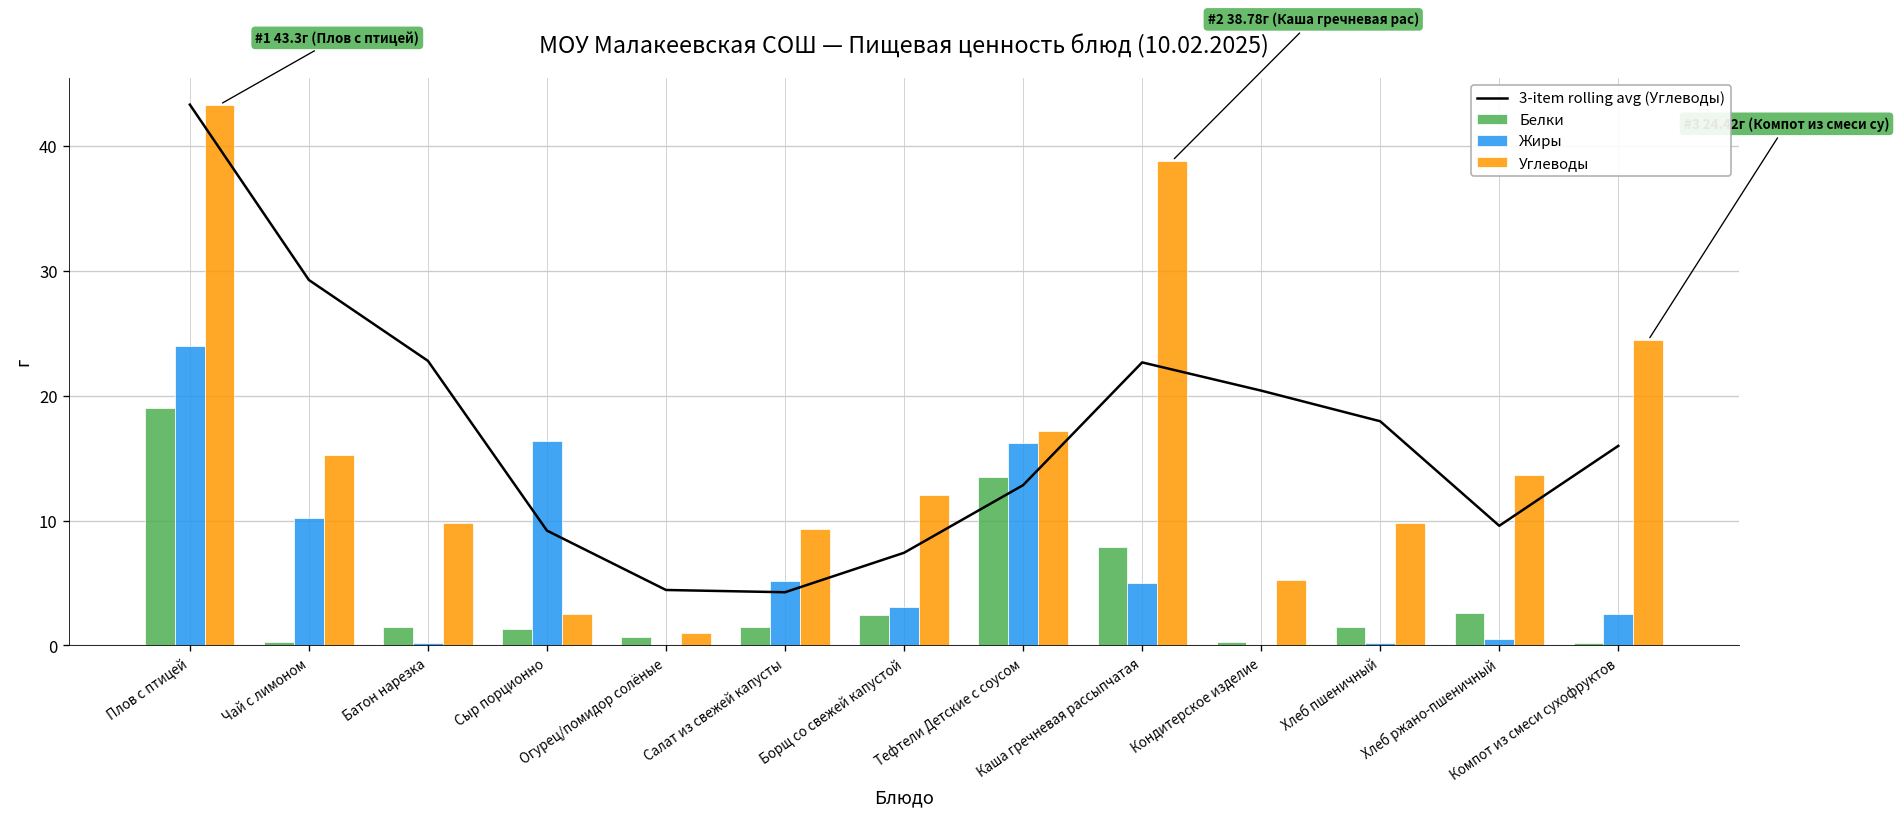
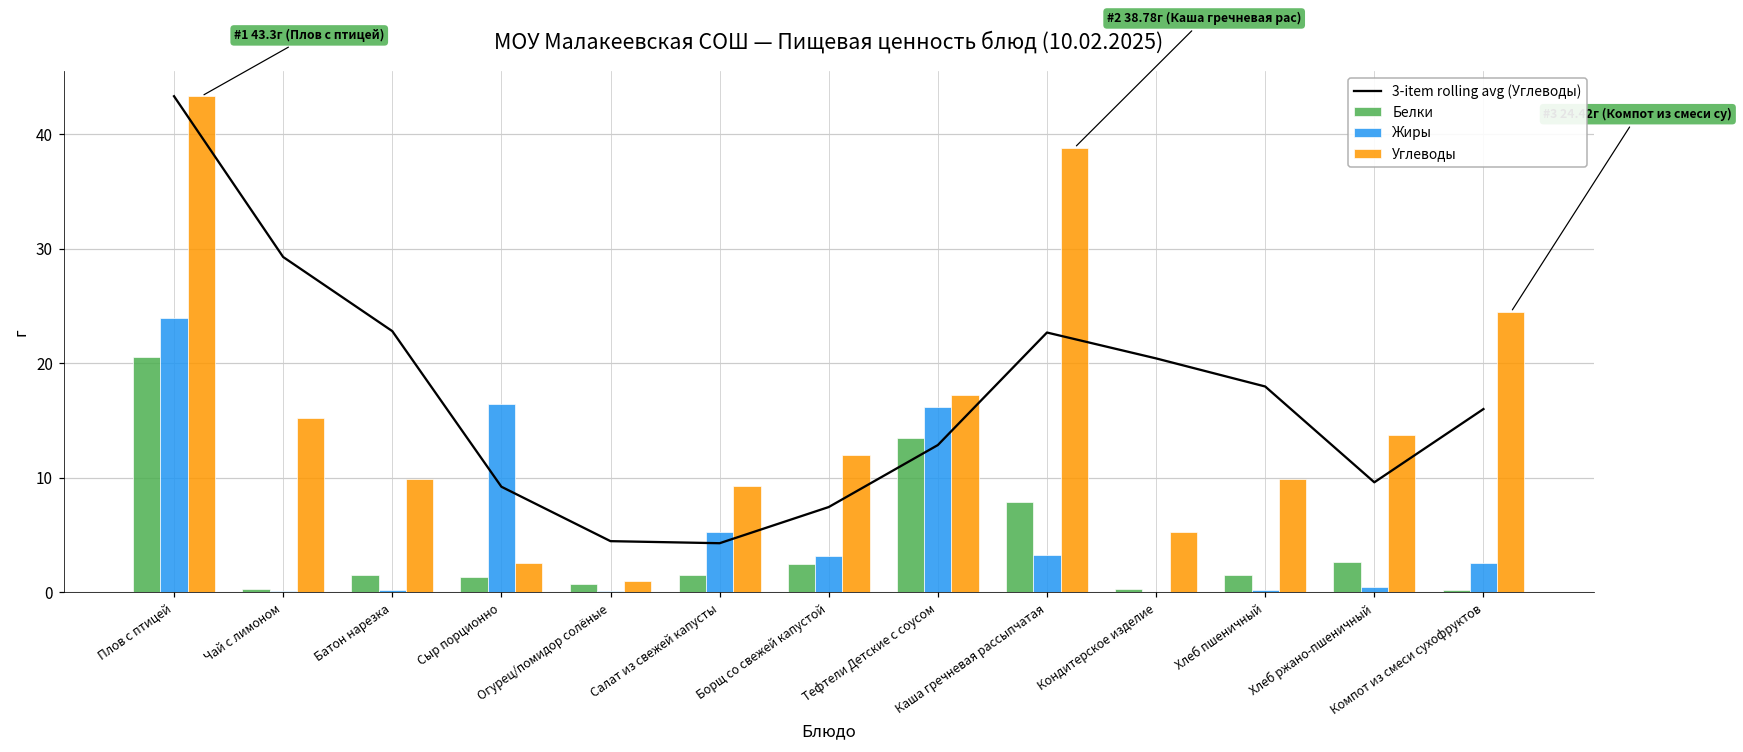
  {
    "Белки": {
-     "Плов с птицей": 19.0,
+     "Плов с птицей": 20.5,
      "Чай с лимоном": 0.3,
      "Батон нарезка": 1.5,
      "Сыр порционно": 1.3,
      "Огурец/помидор солёные": 0.7,
      "Салат из свежей капусты": 1.5,
      "Борщ со свежей капустой": 2.4,
      "Тефтели Детские с соусом": 13.5,
      "Каша гречневая рассыпчатая": 7.9,
      "Кондитерское изделие": 0.3,
      "Хлеб пшеничный": 1.5,
      "Хлеб ржано-пшеничный": 2.6
    },
    "3-item rolling avg (Углеводы)": {
      "Плов с птицей": 43.3,
      "Чай с лимоном": 29.3,
      "Батон нарезка": 22.8,
      "Сыр порционно": 9.2,
      "Огурец/помидор солёные": 4.4,
      "Салат из свежей капусты": 4.3,
      "Борщ со свежей капустой": 7.4,
      "Тефтели Детские с соусом": 12.8,
      "Каша гречневая рассыпчатая": 22.7,
      "Кондитерское изделие": 20.4,
      "Хлеб пшеничный": 18.0,
      "Хлеб ржано-пшеничный": 9.6,
      "Компот из смеси сухофруктов": 16.0
    },
    "Жиры": {
      "Плов с птицей": 24.0,
-     "Чай с лимоном": 10.2,
+     "Чай с лимоном": 0.1,
      "Сыр порционно": 16.4,
      "Салат из свежей капусты": 5.2,
      "Борщ со свежей капустой": 3.1,
      "Тефтели Детские с соусом": 16.2,
-     "Каша гречневая рассыпчатая": 5.0,
+     "Каша гречневая рассыпчатая": 3.2,
      "Хлеб ржано-пшеничный": 0.5,
      "Компот из смеси сухофруктов": 2.5
    },
    "Углеводы": {
      "Чай с лимоном": 15.2,
      "Батон нарезка": 9.8,
      "Сыр порционно": 2.5,
      "Огурец/помидор солёные": 1.0,
      "Салат из свежей капусты": 9.3,
      "Борщ со свежей капустой": 12.0,
      "Тефтели Детские с соусом": 17.2,
      "Кондитерское изделие": 5.2,
      "Хлеб пшеничный": 9.8,
      "Хлеб ржано-пшеничный": 13.7
    }
  }
